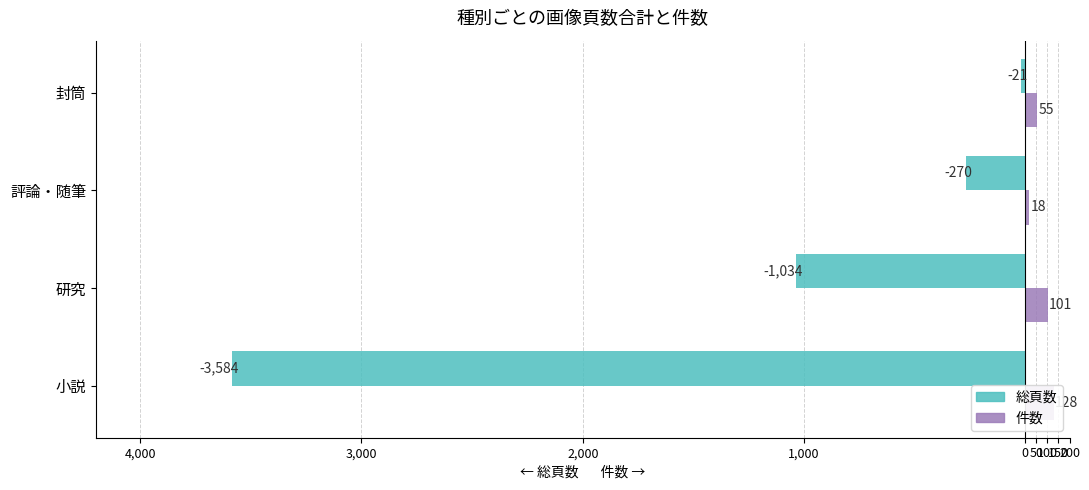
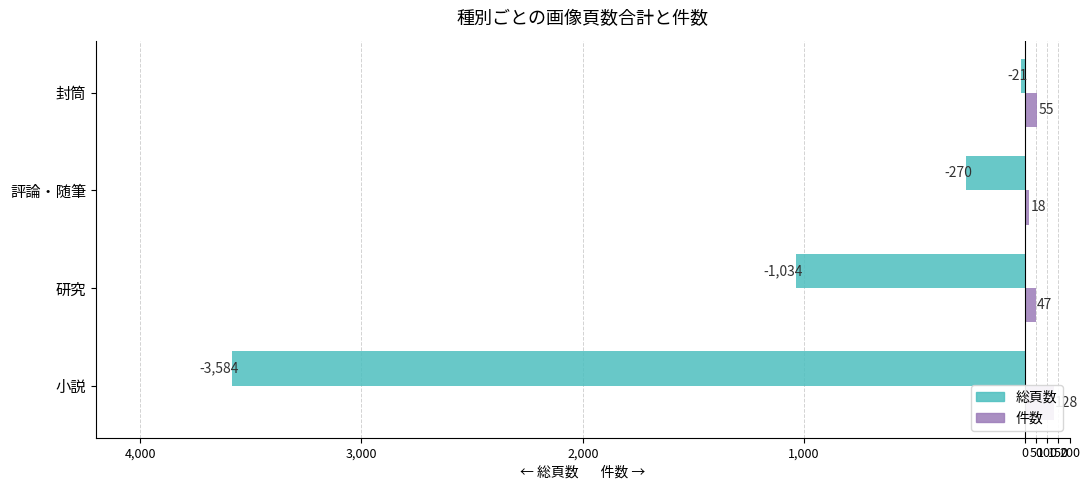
  {
    "件数": {
      "封筒": 55,
      "評論・随筆": 18,
-     "研究": 101
+     "研究": 47
    }
  }
